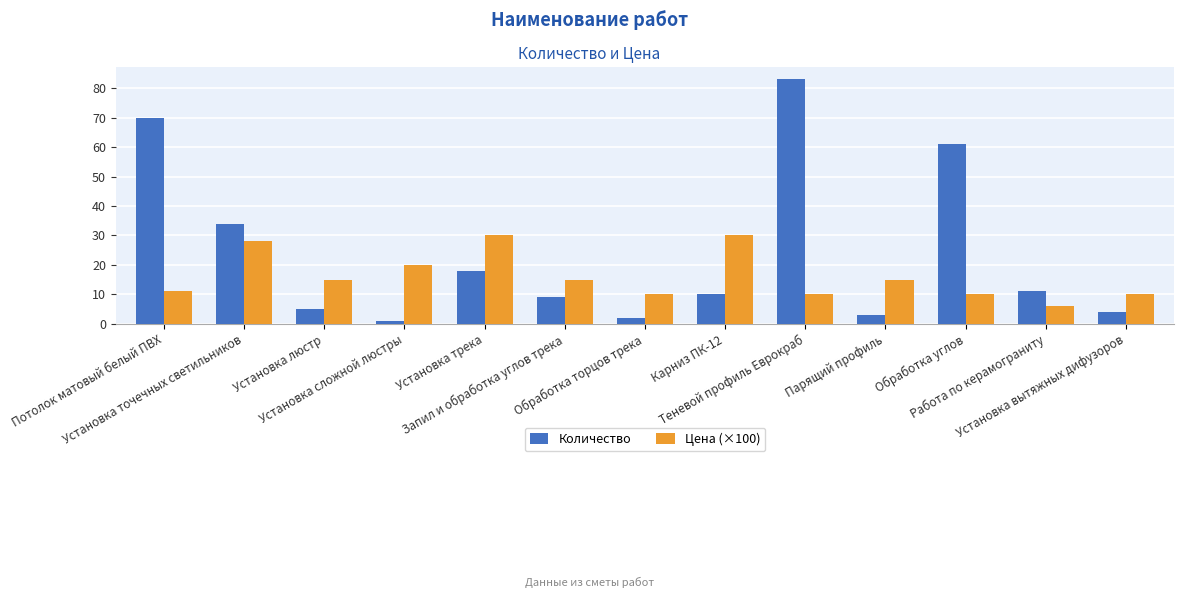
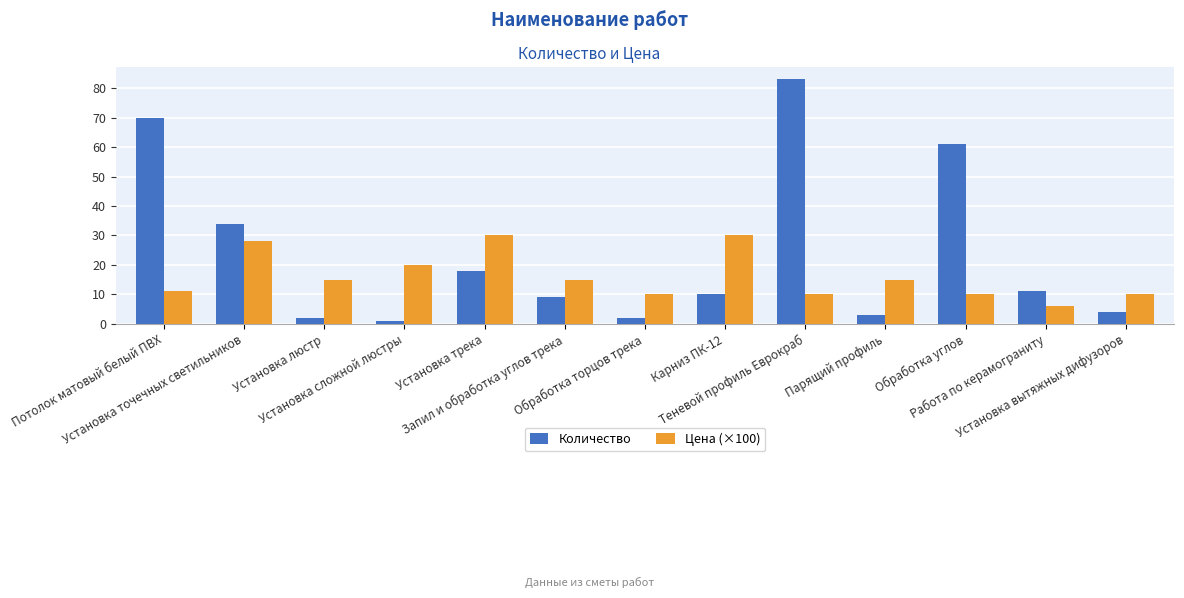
  {
    "Количество": {
      "Потолок матовый белый ПВХ": 70,
      "Установка точечных светильников": 34,
-     "Установка люстр": 5,
+     "Установка люстр": 2,
      "Установка сложной люстры": 1,
      "Установка трека": 18,
      "Запил и обработка углов трека": 9,
      "Обработка торцов трека": 2,
      "Карниз ПК-12": 10,
      "Теневой профиль Еврокраб": 83,
      "Парящий профиль": 3,
      "Обработка углов": 61,
      "Работа по керамограниту": 11,
      "Установка вытяжных дифузоров": 4
    },
    "Цена (×100)": {
      "Потолок матовый белый ПВХ": 11,
      "Установка точечных светильников": 28,
      "Установка люстр": 15,
      "Установка сложной люстры": 20,
      "Установка трека": 30,
      "Запил и обработка углов трека": 15,
      "Обработка торцов трека": 10,
      "Карниз ПК-12": 30,
      "Теневой профиль Еврокраб": 10,
      "Парящий профиль": 15,
      "Обработка углов": 10,
      "Работа по керамограниту": 6,
      "Установка вытяжных дифузоров": 10
    }
  }
